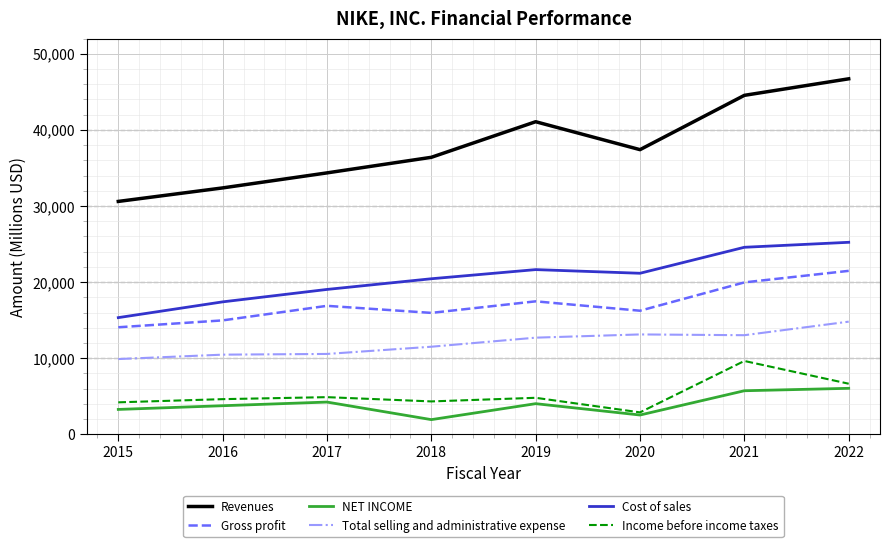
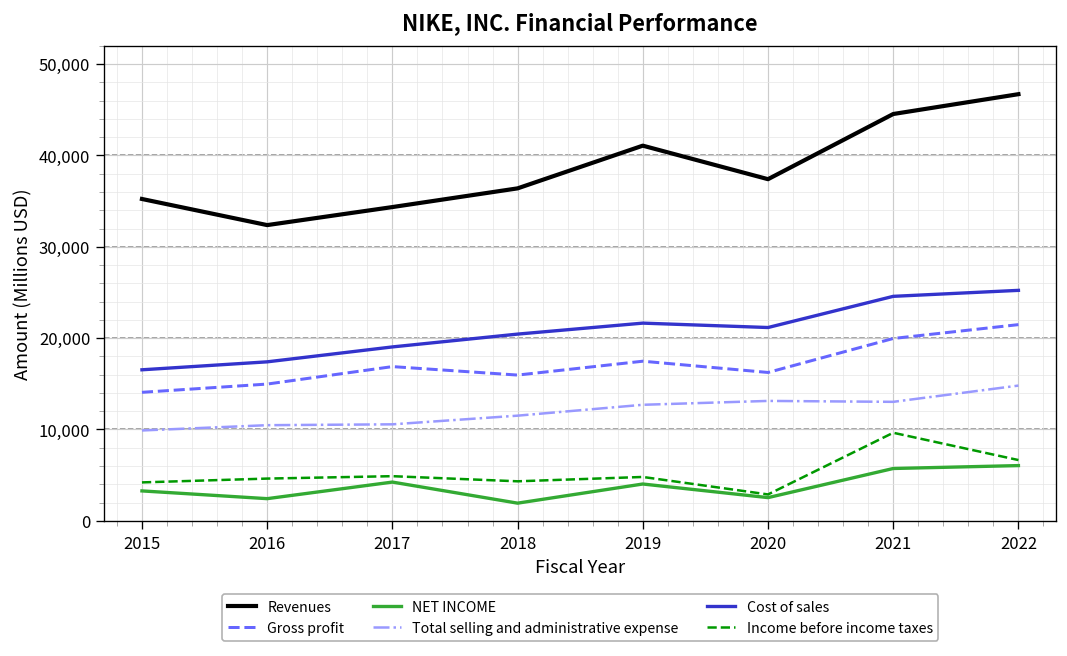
  {
    "Revenues": {
-     "2015": "31,000",
+     "2015": "35,000",
      "2016": "32,000",
      "2017": "34,000",
      "2018": "36,000",
      "2019": "41,000",
      "2020": "37,000",
      "2021": "45,000",
      "2022": "47,000"
    },
    "Gross profit": {
      "2015": "14,000",
      "2016": "15,000",
      "2017": "17,000",
      "2018": "16,000",
      "2019": "17,000",
      "2020": "16,000",
      "2021": "20,000",
      "2022": "21,000"
    },
    "NET INCOME": {
      "2015": "3,000",
-     "2016": "4,000",
+     "2016": "2,000",
      "2017": "4,000",
      "2018": "2,000",
      "2019": "4,000",
      "2020": "3,000",
      "2021": "6,000",
      "2022": "6,000"
    },
    "Total selling and administrative expense": {
      "2015": "10,000",
      "2016": "10,000",
      "2017": "11,000",
      "2018": "12,000",
      "2019": "13,000",
      "2020": "13,000",
      "2021": "13,000",
      "2022": "15,000"
    },
    "Cost of sales": {
-     "2015": "15,000",
+     "2015": "17,000",
      "2016": "17,000",
      "2017": "19,000",
      "2018": "20,000",
      "2019": "22,000",
      "2020": "21,000",
      "2021": "25,000",
      "2022": "25,000"
    },
    "Income before income taxes": {
      "2015": "4,000",
      "2016": "5,000",
      "2017": "5,000",
      "2018": "4,000",
      "2019": "5,000",
      "2020": "3,000",
      "2021": "10,000",
      "2022": "7,000"
    }
  }
